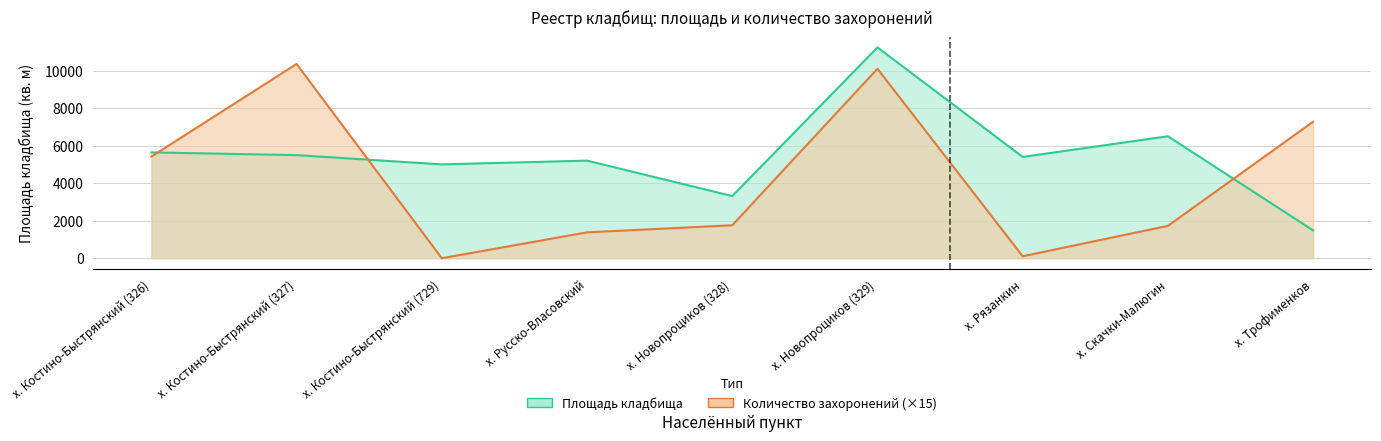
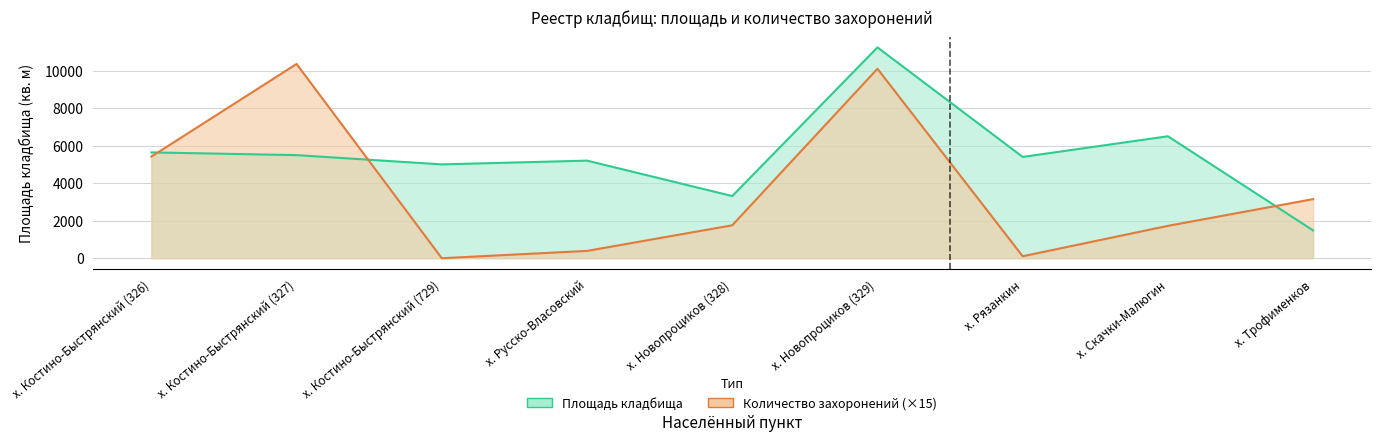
  {
    "Площадь кладбища": {
      "х. Костино-Быстрянский (326)": 5600,
      "х. Костино-Быстрянский (327)": 5500,
      "х. Костино-Быстрянский (729)": 5000,
      "х. Русско-Власовский": 5200,
      "х. Новопроциков (328)": 3300,
      "х. Новопроциков (329)": 11200,
      "х. Рязанкин": 5400,
      "х. Скачки-Малюгин": 6500,
      "х. Трофименков": 1500
    },
    "Количество захоронений (×15)": {
      "х. Костино-Быстрянский (326)": 5400,
      "х. Костино-Быстрянский (327)": 10400,
      "х. Костино-Быстрянский (729)": 0,
-     "х. Русско-Власовский": 1400,
+     "х. Русско-Власовский": 400,
      "х. Новопроциков (328)": 1800,
      "х. Новопроциков (329)": 10100,
      "х. Рязанкин": 100,
      "х. Скачки-Малюгин": 1700,
-     "х. Трофименков": 7300
+     "х. Трофименков": 3200
    }
  }
